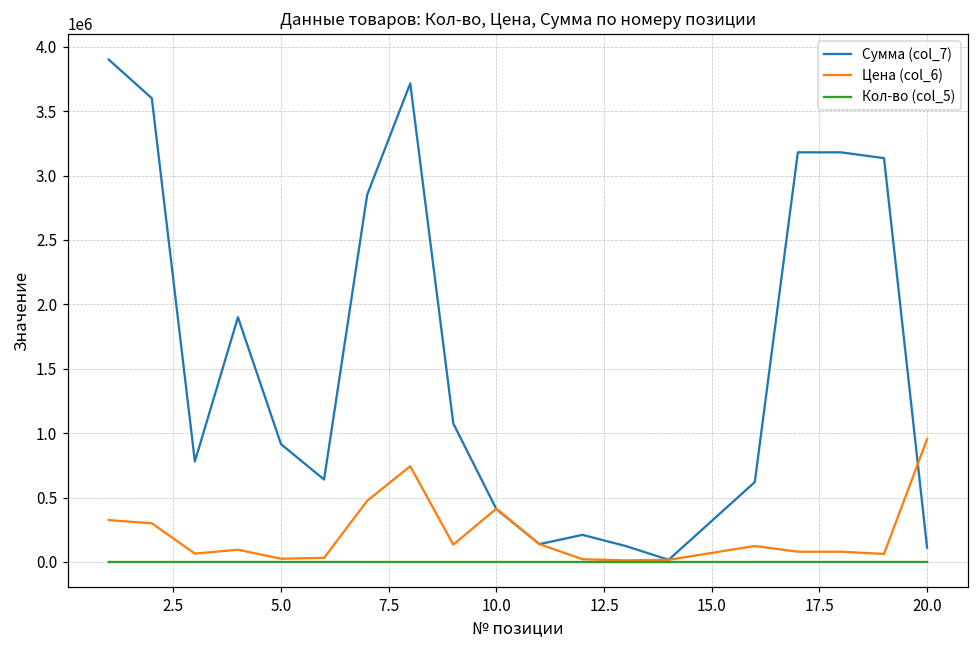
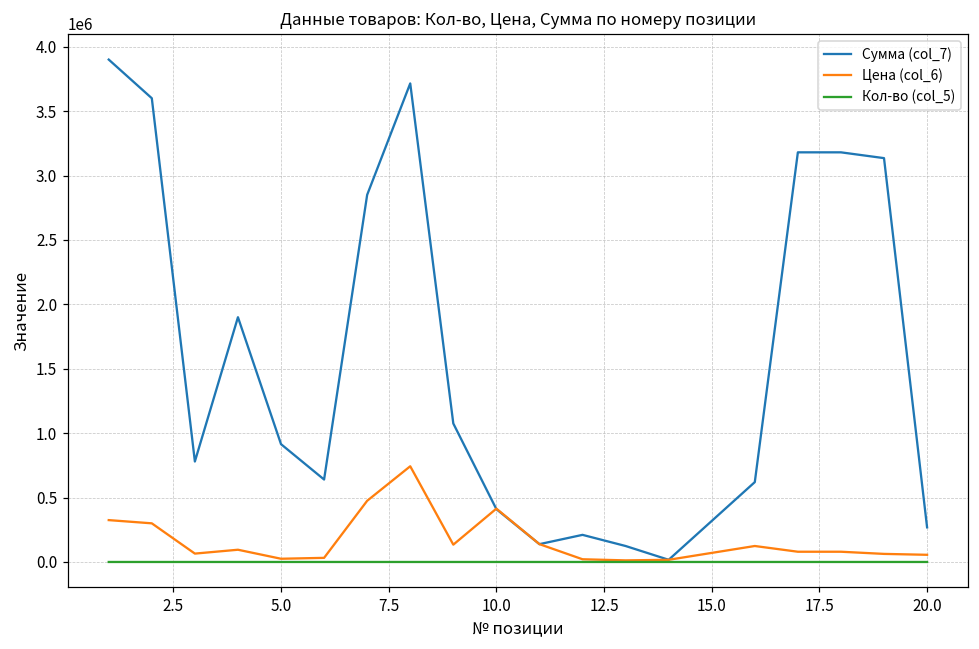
  {
    "Сумма (col_7)": {
      "5.0": 910000,
-     "20.0": 110000
+     "20.0": 270000
    },
    "Цена (col_6)": {
      "5.0": 30000,
-     "20.0": 950000
+     "20.0": 60000
    },
    "Кол-во (col_5)": {
      "5.0": 0,
      "10.0": 0,
      "20.0": 0
    }
  }
